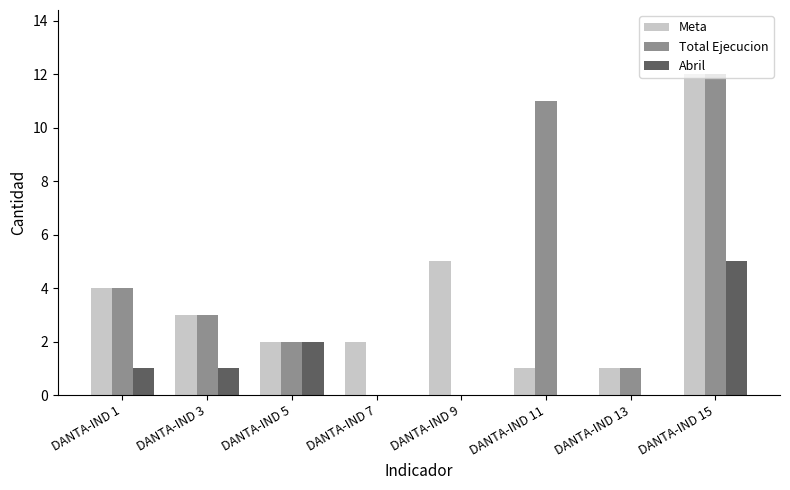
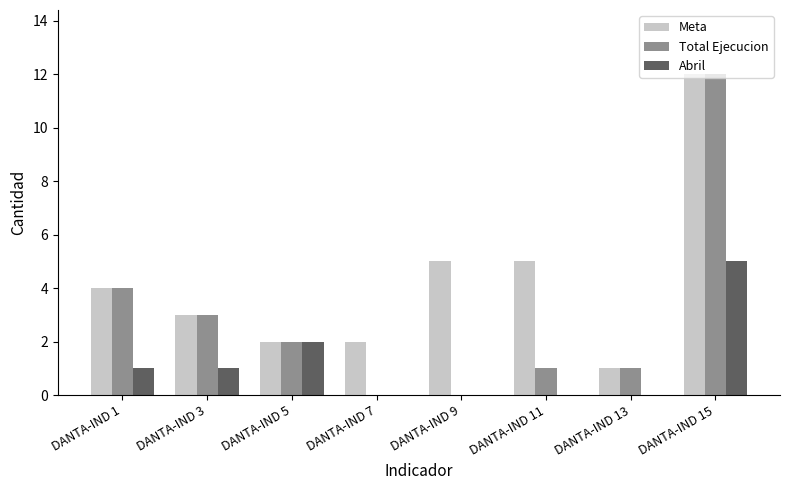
  {
    "Meta": {
      "DANTA-IND 1": 4,
      "DANTA-IND 3": 3,
      "DANTA-IND 5": 2,
      "DANTA-IND 7": 2,
      "DANTA-IND 9": 5,
-     "DANTA-IND 11": 1,
+     "DANTA-IND 11": 5,
      "DANTA-IND 13": 1
    },
    "Total Ejecucion": {
      "DANTA-IND 1": 4,
      "DANTA-IND 3": 3,
      "DANTA-IND 5": 2,
      "DANTA-IND 7": 0,
      "DANTA-IND 9": 0,
-     "DANTA-IND 11": 11,
+     "DANTA-IND 11": 1,
      "DANTA-IND 13": 1
    },
    "Abril": {
      "DANTA-IND 1": 1,
      "DANTA-IND 3": 1,
      "DANTA-IND 5": 2,
      "DANTA-IND 7": 0,
      "DANTA-IND 9": 0,
      "DANTA-IND 11": 0,
      "DANTA-IND 13": 0,
      "DANTA-IND 15": 5
    }
  }
